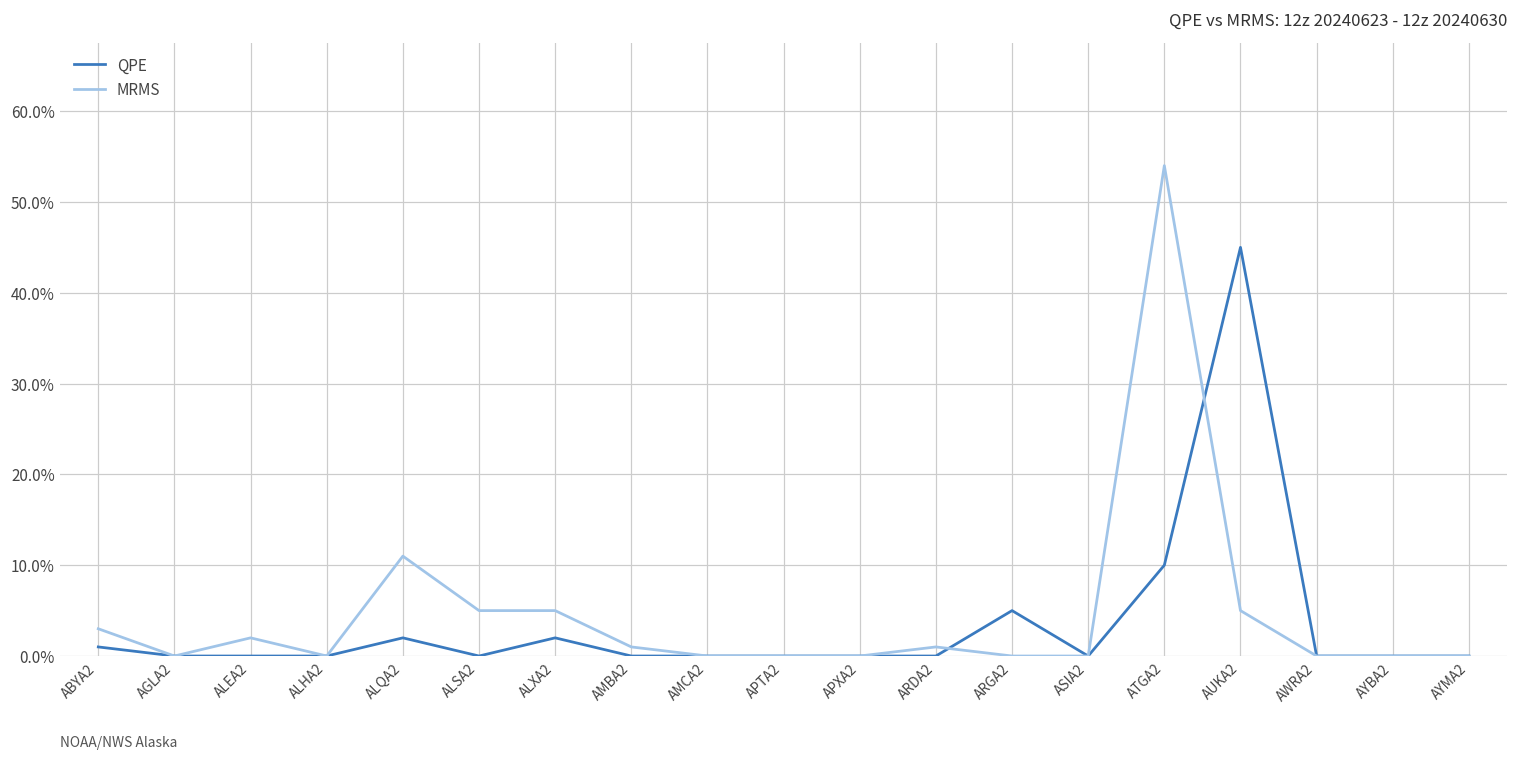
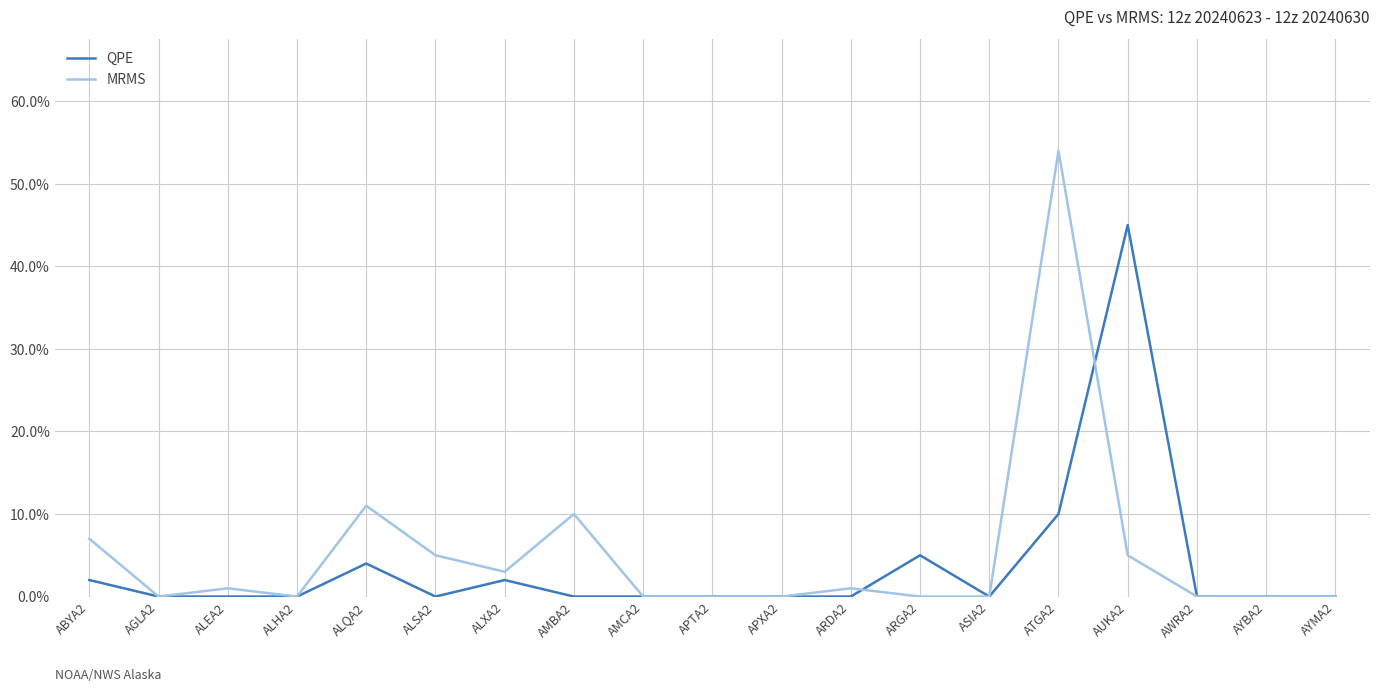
  {
    "QPE": {
-     "ABYA2": "1%",
+     "ABYA2": "2%",
      "ALEA2": "0%",
-     "ALQA2": "2%",
+     "ALQA2": "4%",
      "ALSA2": "0%",
      "ALXA2": "2%",
      "AMBA2": "0%",
      "ARDA2": "0%",
      "ARGA2": "5%",
      "ATGA2": "10%",
      "AUKA2": "45%"
    },
    "MRMS": {
-     "ABYA2": "3%",
-     "ALEA2": "2%",
+     "ABYA2": "7%",
+     "ALEA2": "1%",
      "ALQA2": "11%",
      "ALSA2": "5%",
-     "ALXA2": "5%",
-     "AMBA2": "1%",
+     "ALXA2": "3%",
+     "AMBA2": "10%",
      "ARDA2": "1%",
      "ARGA2": "0%",
      "ATGA2": "54%",
      "AUKA2": "5%"
    }
  }
